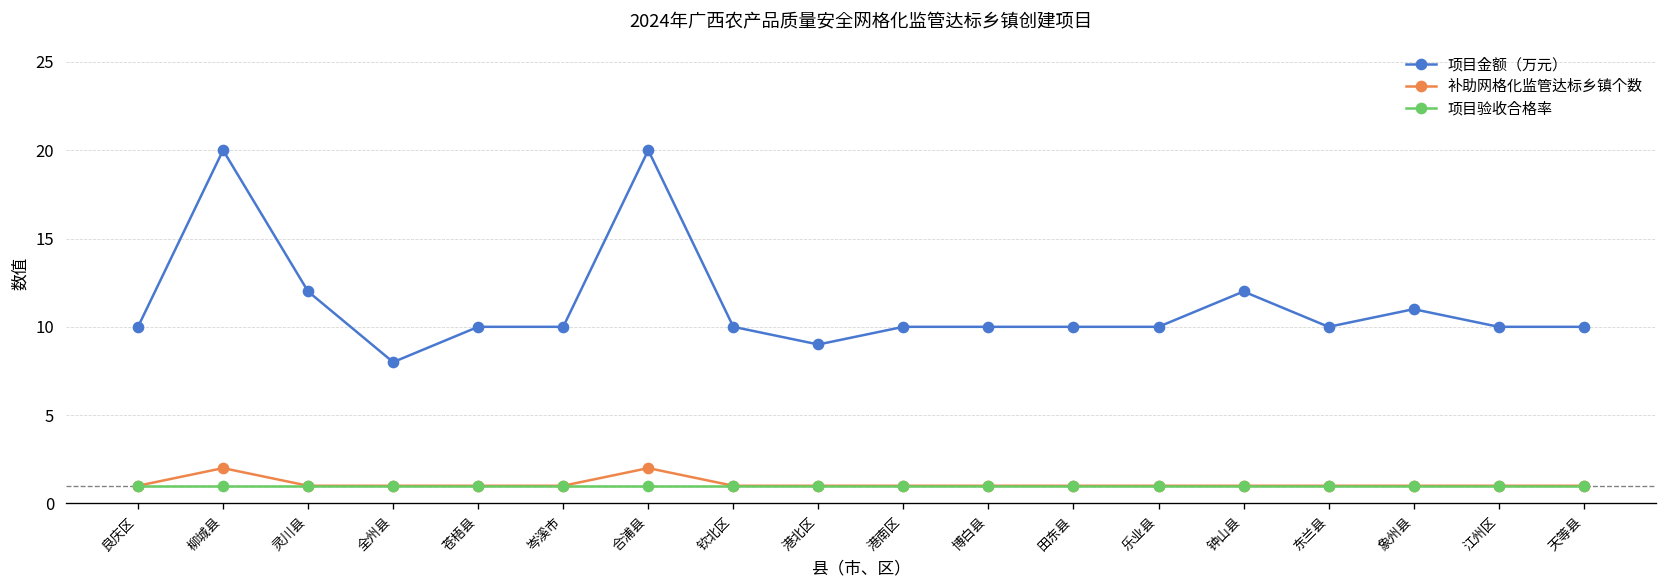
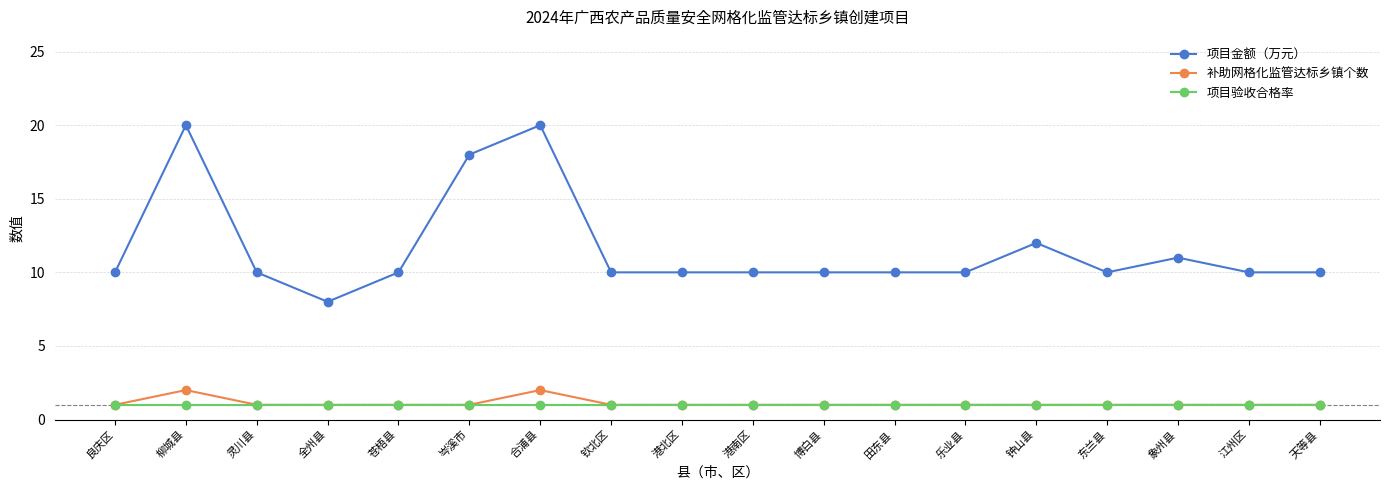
  {
    "项目金额（万元）": {
      "良庆区": 10,
      "柳城县": 20,
-     "灵川县": 12,
+     "灵川县": 10,
      "全州县": 8,
      "苍梧县": 10,
-     "岑溪市": 10,
+     "岑溪市": 18,
      "合浦县": 20,
      "钦北区": 10,
-     "港北区": 9,
+     "港北区": 10,
      "港南区": 10,
      "博白县": 10,
      "田东县": 10,
      "乐业县": 10,
      "钟山县": 12,
      "东兰县": 10,
      "象州县": 11,
      "江州区": 10,
      "天等县": 10
    },
    "补助网格化监管达标乡镇个数": {
      "柳城县": 2,
      "合浦县": 2
    },
    "项目验收合格率": {
      "柳城县": 1,
      "合浦县": 1
    }
  }
